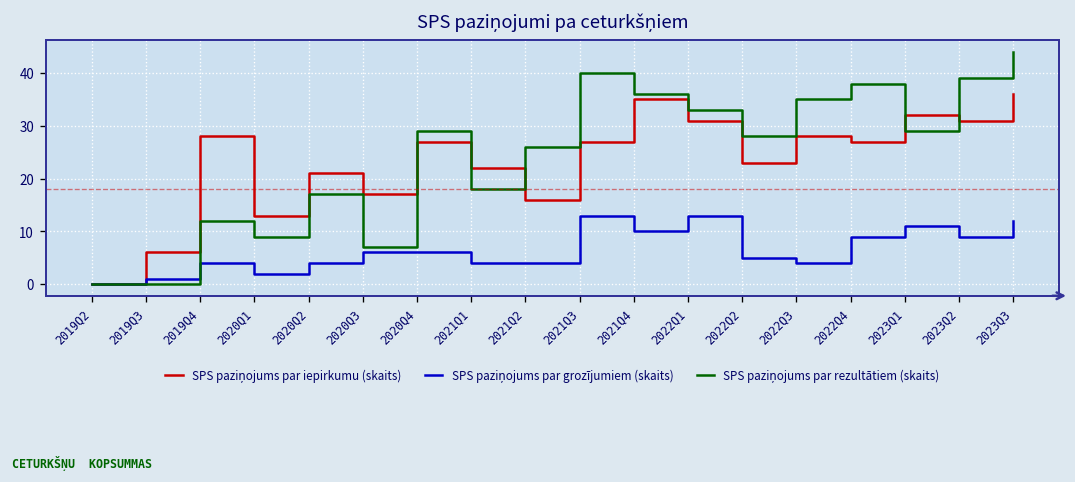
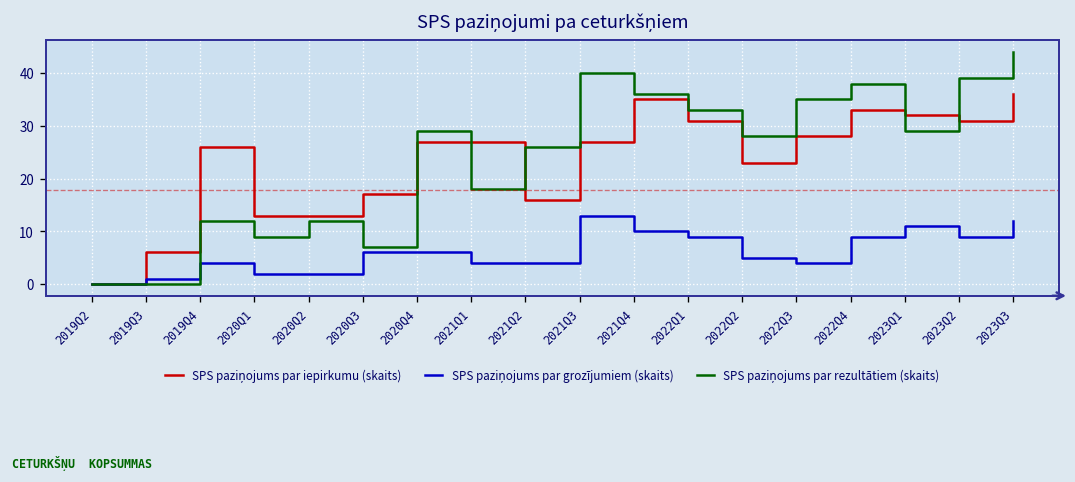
  {
    "SPS paziņojums par iepirkumu (skaits)": {
      "2019Q3": 6,
-     "2019Q4": 28,
+     "2019Q4": 26,
      "2020Q1": 13,
-     "2020Q2": 21,
+     "2020Q2": 13,
      "2020Q3": 17,
      "2020Q4": 27,
-     "2021Q1": 22,
+     "2021Q1": 27,
      "2021Q2": 16,
      "2021Q3": 27,
      "2021Q4": 35,
      "2022Q1": 31,
      "2022Q2": 23,
      "2022Q3": 28,
-     "2022Q4": 27,
+     "2022Q4": 33,
      "2023Q1": 32,
      "2023Q2": 31,
      "2023Q3": 36
    },
    "SPS paziņojums par grozījumiem (skaits)": {
      "2019Q3": 1,
      "2019Q4": 4,
      "2020Q1": 2,
-     "2020Q2": 4,
+     "2020Q2": 2,
      "2020Q3": 6,
      "2020Q4": 6,
      "2021Q1": 4,
      "2021Q2": 4,
      "2021Q3": 13,
      "2021Q4": 10,
-     "2022Q1": 13,
+     "2022Q1": 9,
      "2022Q2": 5,
      "2022Q3": 4,
      "2022Q4": 9,
      "2023Q1": 11,
      "2023Q2": 9,
      "2023Q3": 12
    },
    "SPS paziņojums par rezultātiem (skaits)": {
      "2019Q3": 0,
      "2019Q4": 12,
      "2020Q1": 9,
-     "2020Q2": 17,
+     "2020Q2": 12,
      "2020Q3": 7,
      "2020Q4": 29,
      "2021Q1": 18,
      "2021Q2": 26,
      "2021Q3": 40,
      "2021Q4": 36,
      "2022Q1": 33,
      "2022Q2": 28,
      "2022Q3": 35,
      "2022Q4": 38,
      "2023Q1": 29,
      "2023Q2": 39,
      "2023Q3": 44
    }
  }
